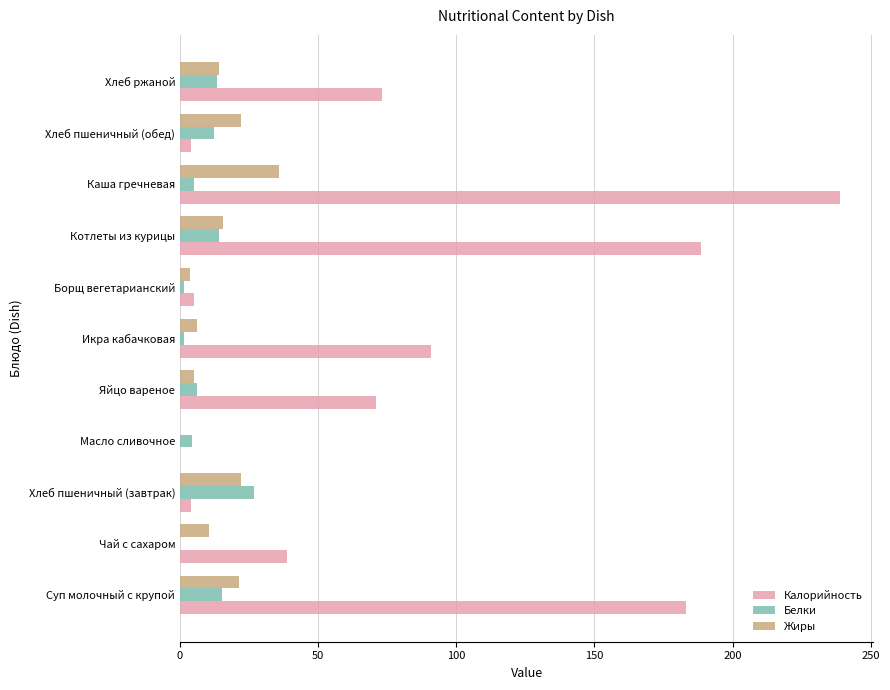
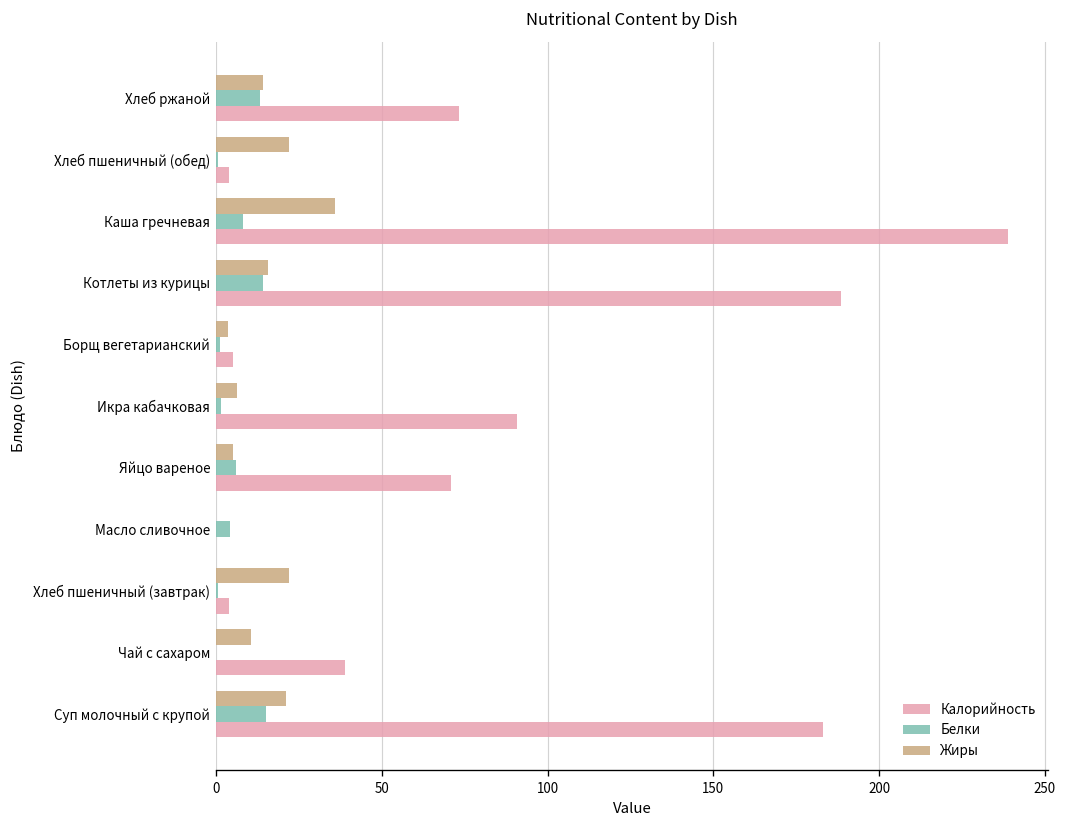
  {
    "Белки": {
      "Хлеб ржаной": 13,
-     "Хлеб пшеничный (обед)": 12,
-     "Каша гречневая": 5,
+     "Хлеб пшеничный (обед)": 0,
+     "Каша гречневая": 8,
      "Котлеты из курицы": 14,
      "Борщ вегетарианский": 1,
      "Икра кабачковая": 2,
      "Яйцо вареное": 6,
      "Масло сливочное": 4,
-     "Хлеб пшеничный (завтрак)": 27,
+     "Хлеб пшеничный (завтрак)": 0,
      "Чай с сахаром": 0,
      "Суп молочный с крупой": 15
    }
  }
